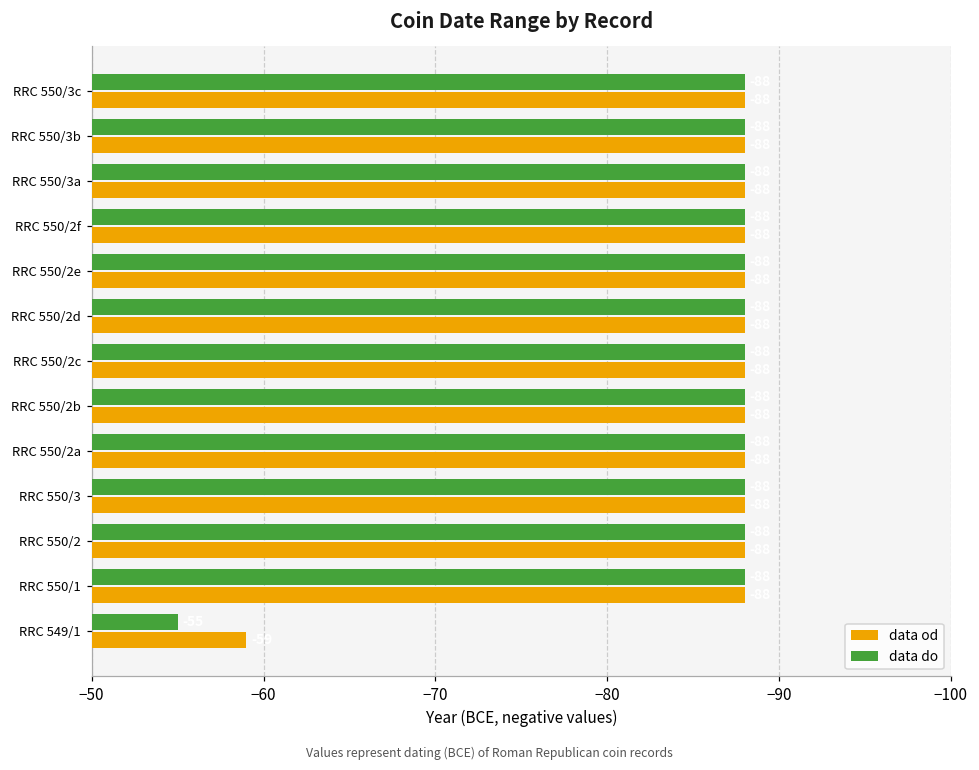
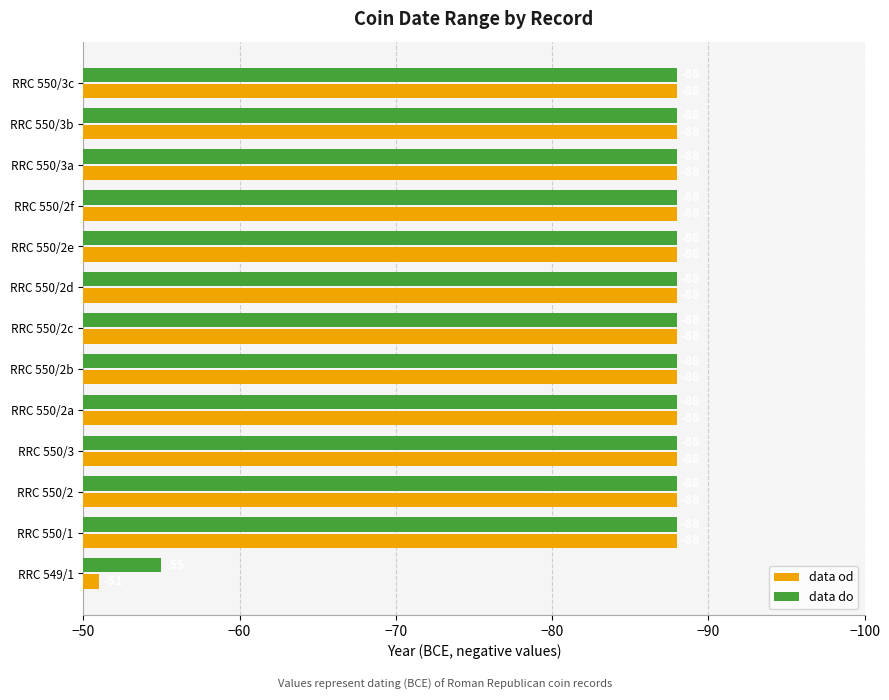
  {
    "data od": {
      "RRC 550/3c": -88,
      "RRC 550/3b": -88,
      "RRC 550/3a": -88,
      "RRC 550/2f": -88,
      "RRC 550/2e": -88,
      "RRC 550/2d": -88,
      "RRC 550/2c": -88,
      "RRC 550/2b": -88,
      "RRC 550/2a": -88,
      "RRC 550/3": -88,
      "RRC 550/2": -88,
      "RRC 550/1": -88,
-     "RRC 549/1": -59
+     "RRC 549/1": -51
    },
    "data do": {
      "RRC 550/3c": -88,
      "RRC 550/3b": -88,
      "RRC 550/3a": -88,
      "RRC 550/2f": -88,
      "RRC 550/2e": -88,
      "RRC 550/2d": -88,
      "RRC 550/2c": -88,
      "RRC 550/2b": -88,
      "RRC 550/2a": -88,
      "RRC 550/3": -88,
      "RRC 550/2": -88,
      "RRC 550/1": -88,
      "RRC 549/1": -55
    }
  }
